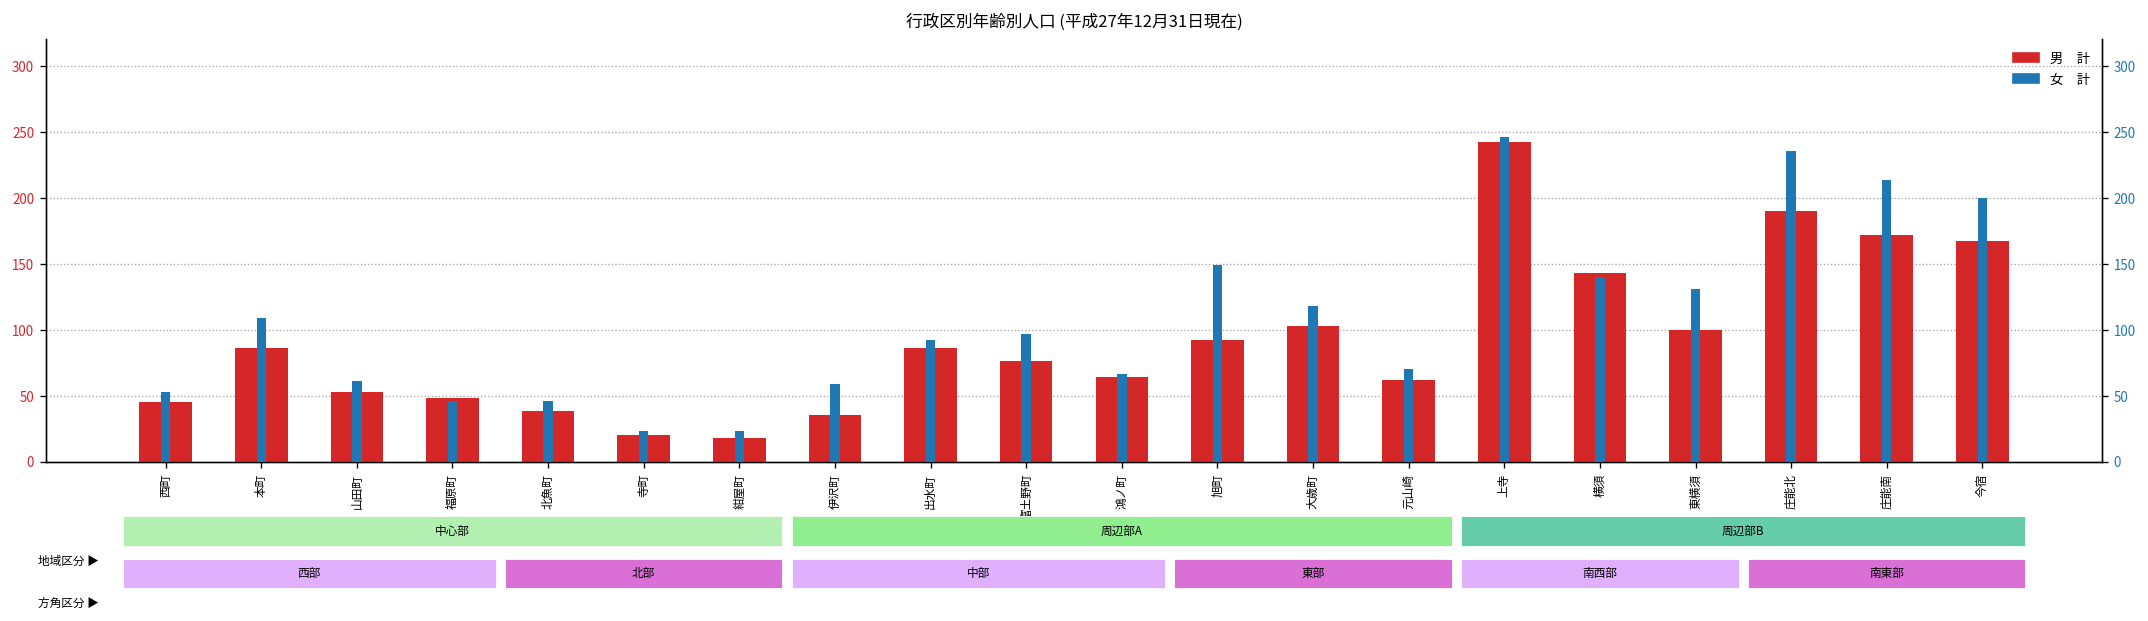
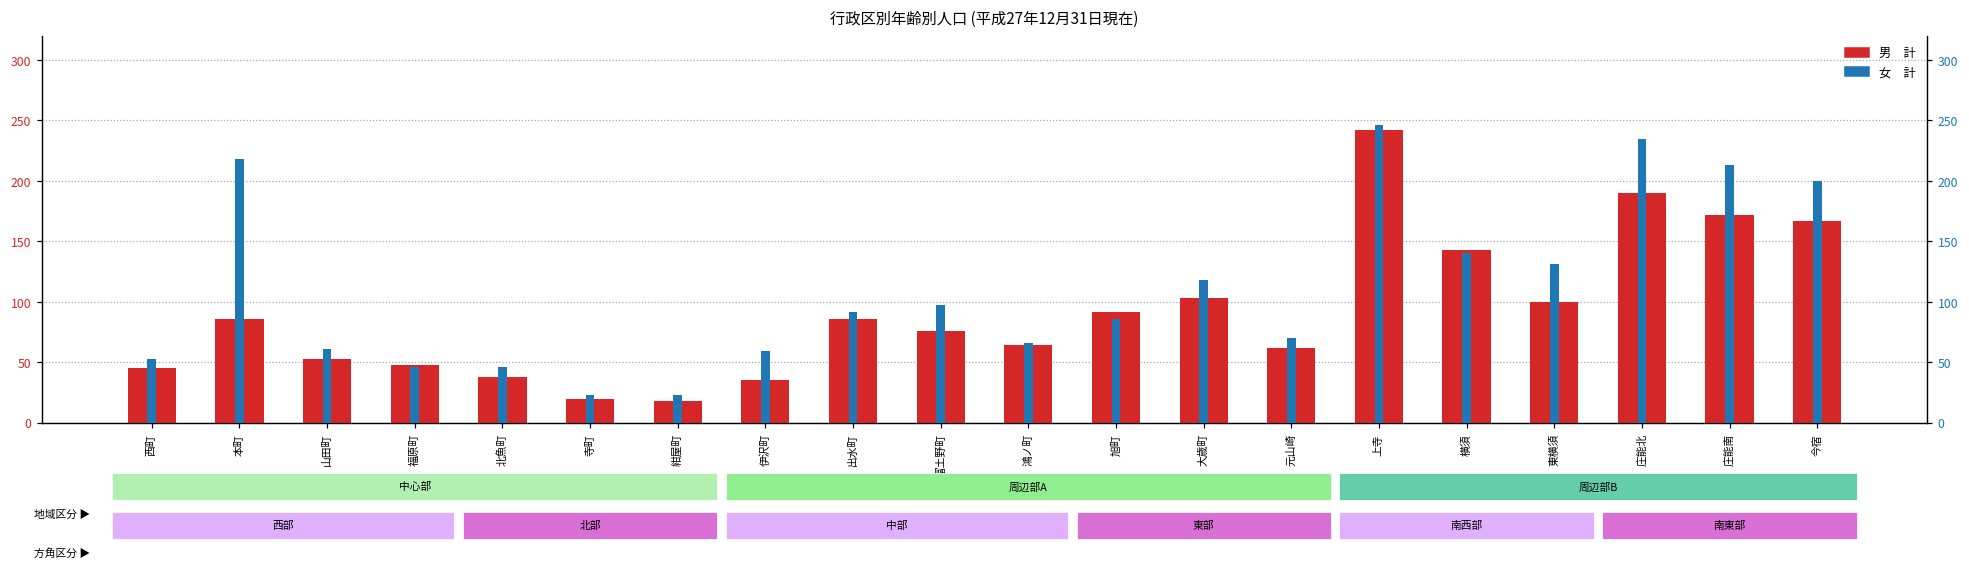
  {
    "男 計": {
      "西町": 45,
      "本町": 86,
      "山田町": 53,
      "福原町": 48,
      "北魚町": 38,
      "寺町": 20,
      "紺屋町": 18,
      "伊沢町": 35,
      "出水町": 86,
      "富土野町": 76,
      "鴻ノ町": 64,
      "旭町": 92,
      "大歳町": 103,
      "元山崎": 62,
      "上寺": 242,
      "横須": 143,
      "東横須": 100,
      "庄能北": 190,
      "庄能南": 172,
      "今宿": 167
    },
    "女 計": {
      "西町": 53,
-     "本町": 109,
+     "本町": 218,
      "山田町": 61,
      "福原町": 46,
      "北魚町": 46,
      "寺町": 23,
      "紺屋町": 23,
      "伊沢町": 59,
      "出水町": 92,
      "富土野町": 97,
      "鴻ノ町": 66,
-     "旭町": 149,
+     "旭町": 86,
      "大歳町": 118,
      "元山崎": 70,
      "上寺": 246,
      "横須": 140,
      "東横須": 131,
      "庄能北": 235,
      "庄能南": 213,
      "今宿": 200
    }
  }
